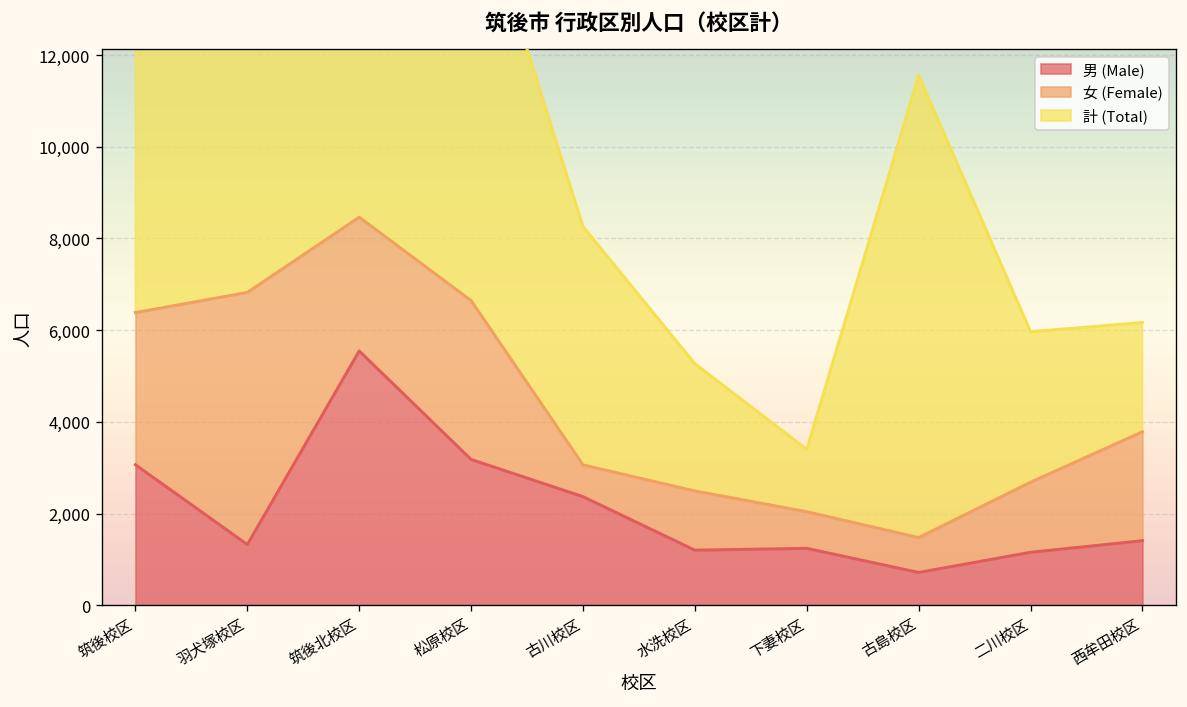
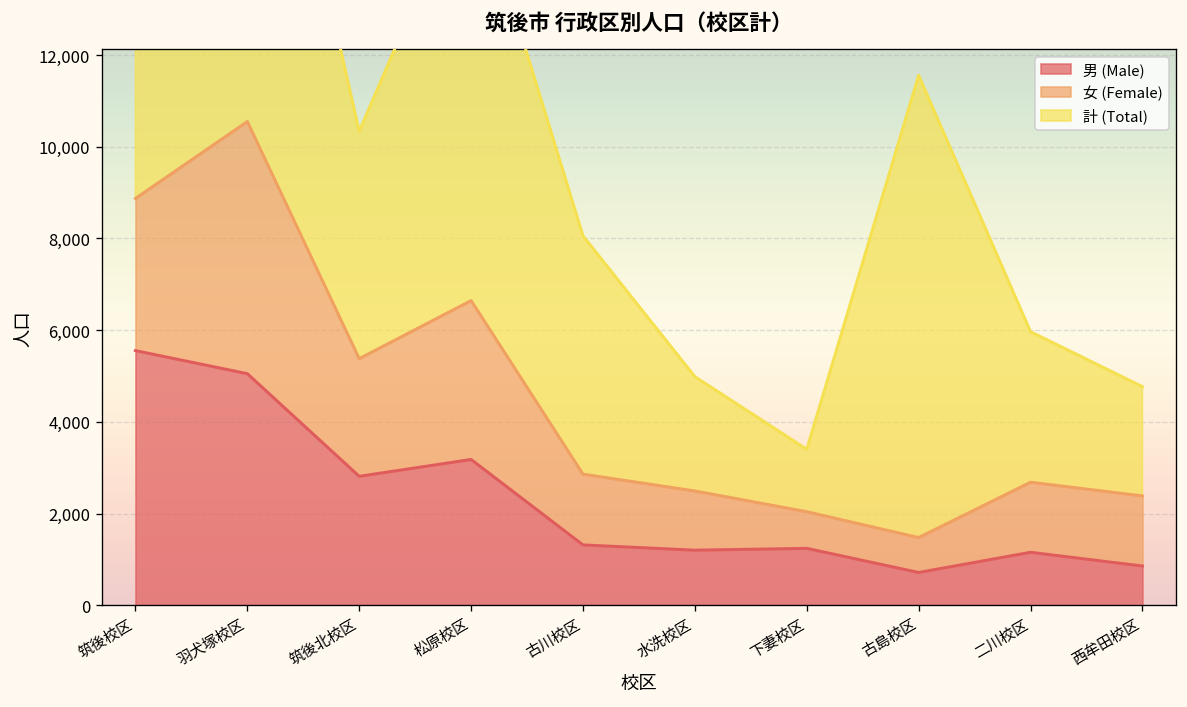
  {
    "男 (Male)": {
-     "筑後校区": "3,100",
-     "羽犬塚校区": "1,300",
-     "筑後北校区": "5,500",
+     "筑後校区": "5,600",
+     "羽犬塚校区": "5,100",
+     "筑後北校区": "2,800",
      "松原校区": "3,200",
-     "古川校区": "2,400",
+     "古川校区": "1,300",
      "水洗校区": "1,200",
      "下妻校区": "1,200",
      "古島校区": "700",
      "二川校区": "1,200",
-     "西牟田校区": "1,400"
+     "西牟田校区": "900"
    },
    "女 (Female)": {
      "筑後校区": "3,300",
      "羽犬塚校区": "5,500",
-     "筑後北校区": "2,900",
+     "筑後北校区": "2,600",
      "松原校区": "3,500",
-     "古川校区": "700",
+     "古川校区": "1,500",
      "水洗校区": "1,300",
      "下妻校区": "800",
      "古島校区": "800",
      "二川校区": "1,500",
-     "西牟田校区": "2,400"
+     "西牟田校区": "1,500"
    },
    "計 (Total)": {
      "古川校区": "5,200",
-     "水洗校区": "2,800",
+     "水洗校区": "2,500",
      "下妻校区": "1,400",
      "古島校区": "10,100",
      "二川校区": "3,300",
      "西牟田校区": "2,400"
    }
  }
